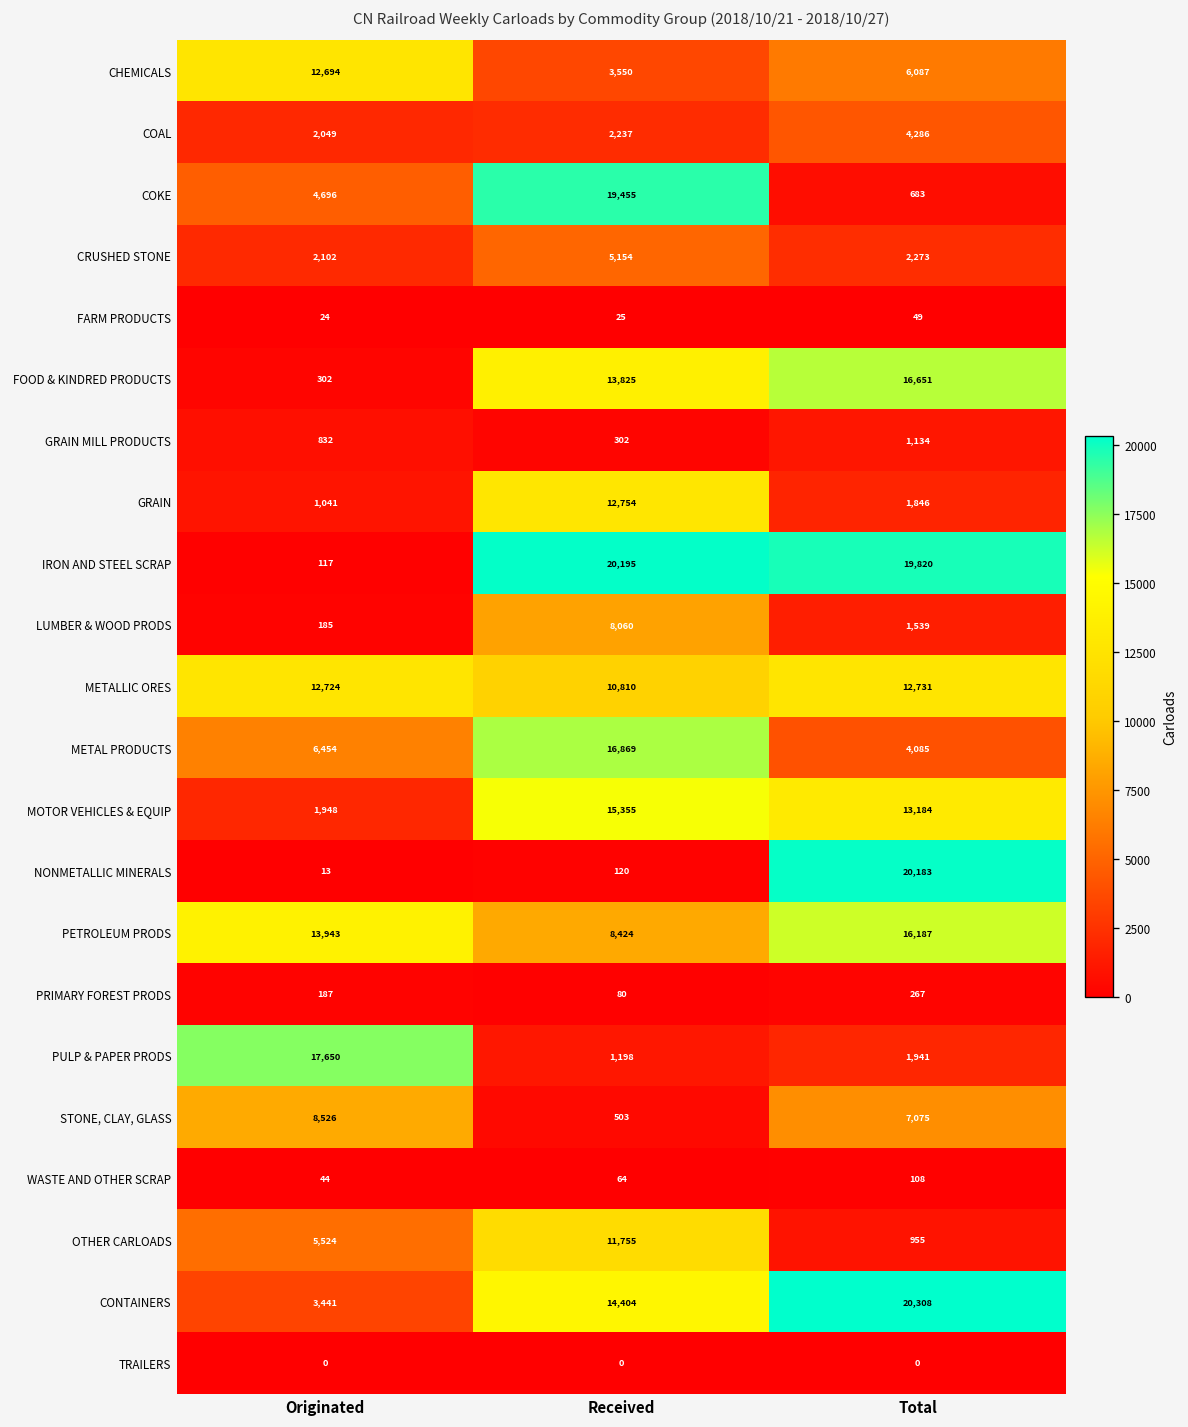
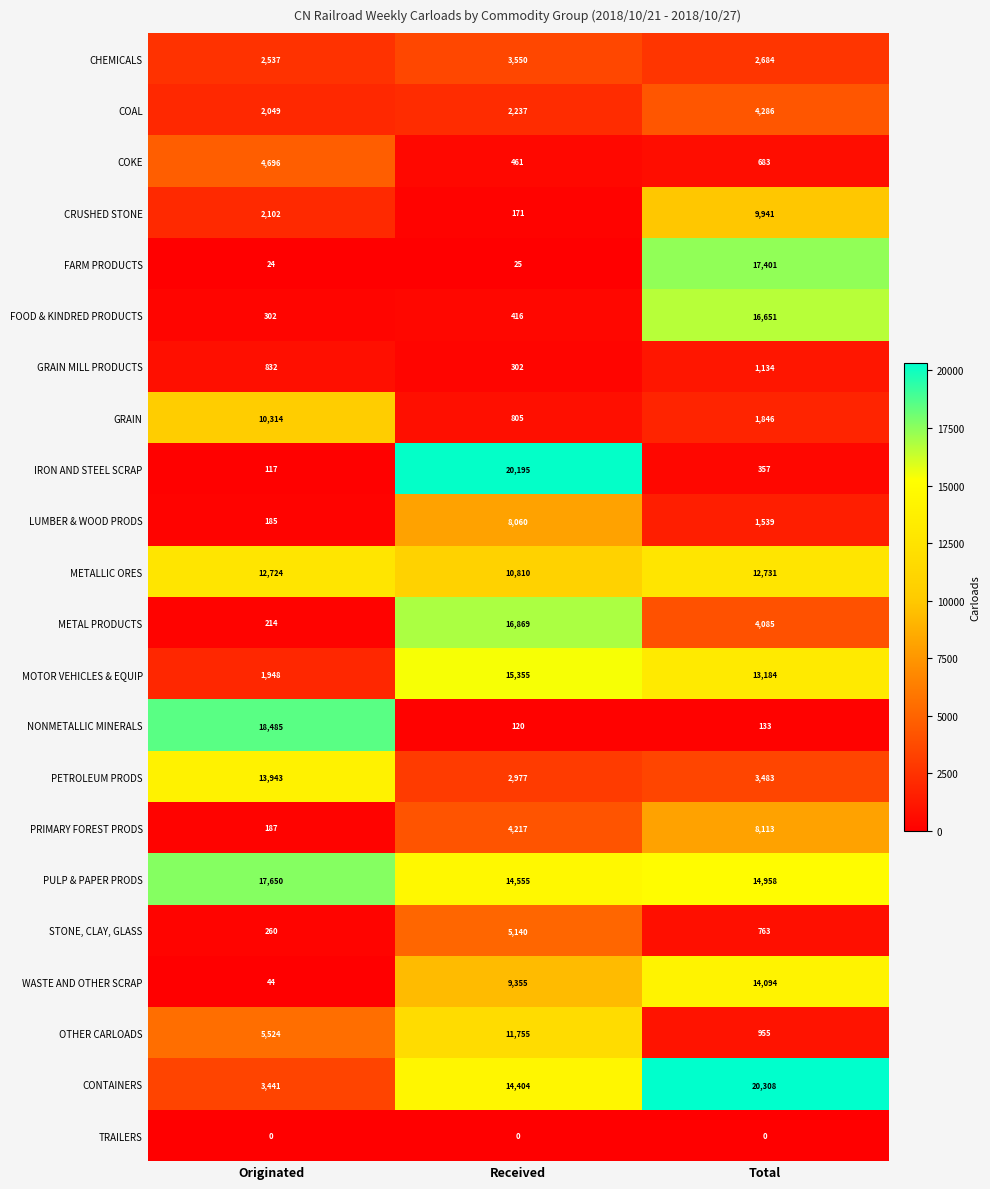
  {
    "CHEMICALS": {
-     "Originated": "12,694",
+     "Originated": "2,537",
      "Received": "3,550",
-     "Total": "6,087"
+     "Total": "2,684"
    },
    "COAL": {
      "Originated": "2,049",
      "Received": "2,237",
      "Total": "4,286"
    },
    "COKE": {
      "Originated": "4,696",
-     "Received": "19,455",
+     "Received": "461",
      "Total": "683"
    },
    "CRUSHED STONE": {
      "Originated": "2,102",
-     "Received": "5,154",
-     "Total": "2,273"
+     "Received": "171",
+     "Total": "9,941"
    },
    "FARM PRODUCTS": {
      "Originated": "24",
      "Received": "25",
-     "Total": "49"
+     "Total": "17,401"
    },
    "FOOD & KINDRED PRODUCTS": {
      "Originated": "302",
-     "Received": "13,825",
+     "Received": "416",
      "Total": "16,651"
    },
    "GRAIN MILL PRODUCTS": {
      "Originated": "832",
      "Received": "302",
      "Total": "1,134"
    },
    "GRAIN": {
-     "Originated": "1,041",
-     "Received": "12,754",
+     "Originated": "10,314",
+     "Received": "805",
      "Total": "1,846"
    },
    "IRON AND STEEL SCRAP": {
      "Originated": "117",
      "Received": "20,195",
-     "Total": "19,820"
+     "Total": "357"
    },
    "LUMBER & WOOD PRODS": {
      "Originated": "185",
      "Received": "8,060",
      "Total": "1,539"
    },
    "METALLIC ORES": {
      "Originated": "12,724",
      "Received": "10,810",
      "Total": "12,731"
    },
    "METAL PRODUCTS": {
-     "Originated": "6,454",
+     "Originated": "214",
      "Received": "16,869",
      "Total": "4,085"
    },
    "MOTOR VEHICLES & EQUIP": {
      "Originated": "1,948",
      "Received": "15,355",
      "Total": "13,184"
    },
    "NONMETALLIC MINERALS": {
-     "Originated": "13",
+     "Originated": "18,485",
      "Received": "120",
-     "Total": "20,183"
+     "Total": "133"
    },
    "PETROLEUM PRODS": {
      "Originated": "13,943",
-     "Received": "8,424",
-     "Total": "16,187"
+     "Received": "2,977",
+     "Total": "3,483"
    },
    "PRIMARY FOREST PRODS": {
      "Originated": "187",
-     "Received": "80",
-     "Total": "267"
+     "Received": "4,217",
+     "Total": "8,113"
    },
    "PULP & PAPER PRODS": {
      "Originated": "17,650",
-     "Received": "1,198",
-     "Total": "1,941"
+     "Received": "14,555",
+     "Total": "14,958"
    },
    "STONE, CLAY, GLASS": {
-     "Originated": "8,526",
-     "Received": "503",
-     "Total": "7,075"
+     "Originated": "260",
+     "Received": "5,140",
+     "Total": "763"
    },
    "WASTE AND OTHER SCRAP": {
      "Originated": "44",
-     "Received": "64",
-     "Total": "108"
+     "Received": "9,355",
+     "Total": "14,094"
    },
    "OTHER CARLOADS": {
      "Originated": "5,524",
      "Received": "11,755",
      "Total": "955"
    },
    "CONTAINERS": {
      "Originated": "3,441",
      "Received": "14,404",
      "Total": "20,308"
    },
    "TRAILERS": {
      "Originated": "0",
      "Received": "0",
      "Total": "0"
    }
  }
